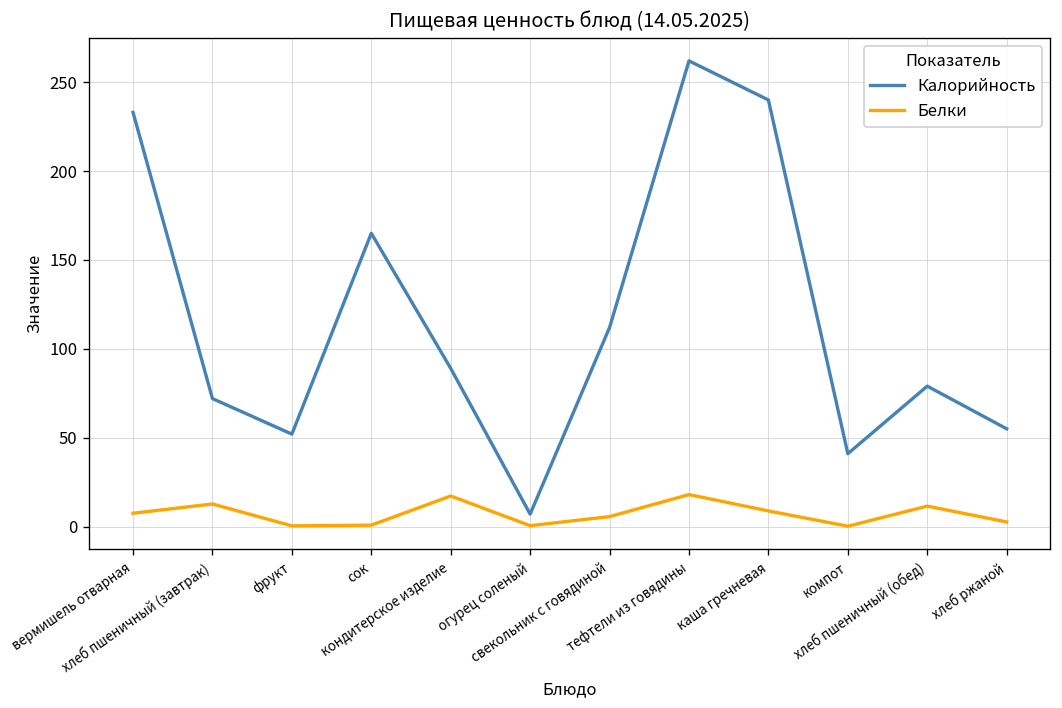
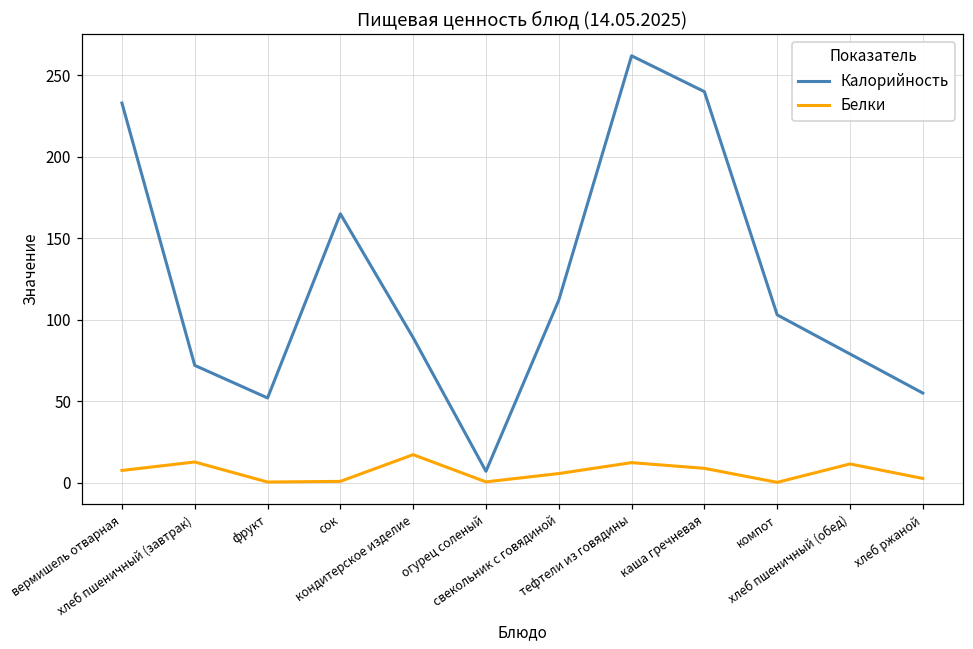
  {
    "Калорийность": {
      "вермишель отварная": 233,
      "хлеб пшеничный (завтрак)": 72,
      "фрукт": 52,
      "сок": 165,
      "кондитерское изделие": 89,
      "огурец соленый": 7,
      "свекольник с говядиной": 112,
      "тефтели из говядины": 262,
      "каша гречневая": 240,
-     "компот": 41,
+     "компот": 103,
      "хлеб пшеничный (обед)": 79,
      "хлеб ржаной": 55
    },
    "Белки": {
      "вермишель отварная": 8,
      "хлеб пшеничный (завтрак)": 13,
      "фрукт": 0,
      "сок": 1,
      "кондитерское изделие": 17,
      "огурец соленый": 1,
      "свекольник с говядиной": 6,
-     "тефтели из говядины": 18,
+     "тефтели из говядины": 12,
      "каша гречневая": 9,
      "компот": 0,
      "хлеб пшеничный (обед)": 12,
      "хлеб ржаной": 3
    }
  }
